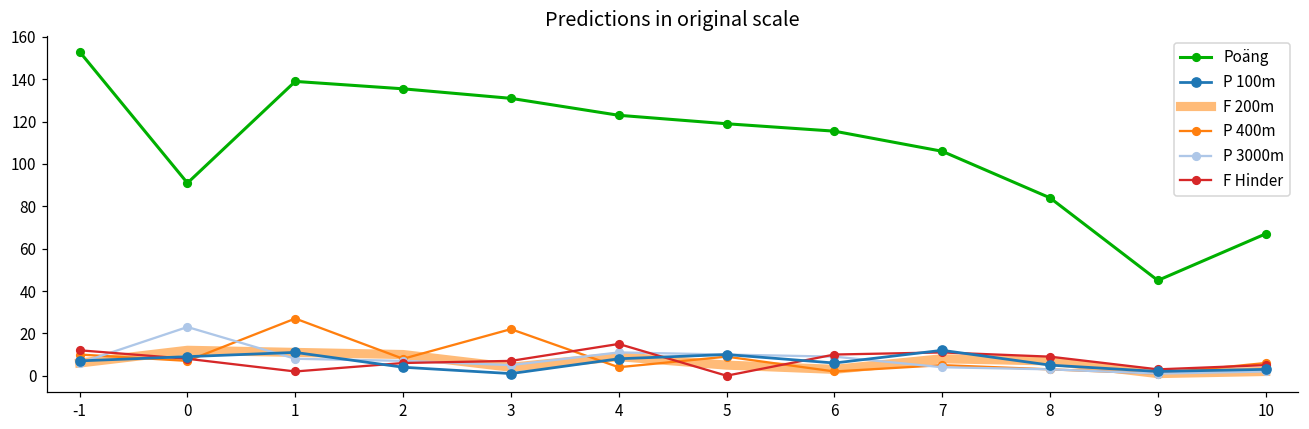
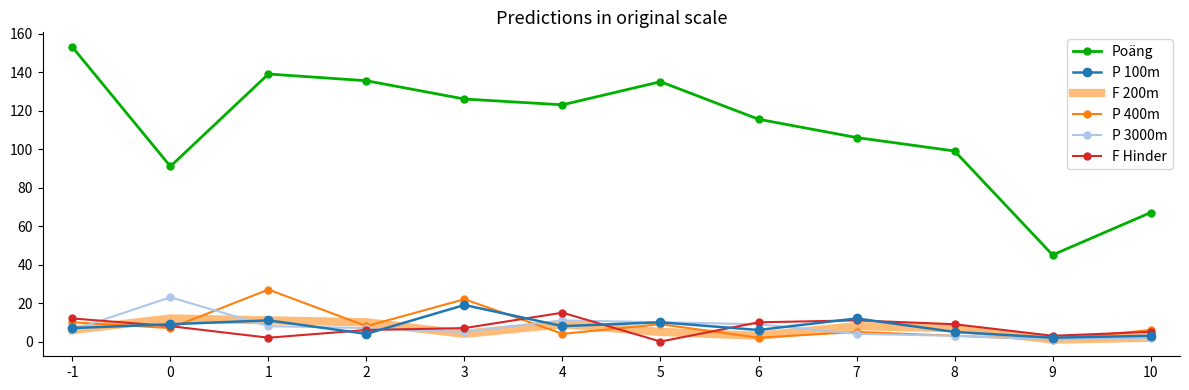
  {
    "Poäng": {
      "-1": 153,
      "0": 91,
      "1": 139,
      "2": 136,
-     "3": 131,
+     "3": 126,
      "4": 123,
-     "5": 119,
+     "5": 135,
      "6": 116,
      "7": 106,
-     "8": 84,
+     "8": 99,
      "9": 45,
      "10": 67
    },
    "P 100m": {
      "2": 4,
-     "3": 1,
+     "3": 19,
      "6": 6,
      "8": 5
    },
    "F 200m": {
      "0": 12,
      "2": 10,
      "5": 5,
      "7": 8,
      "8": 7
    },
    "P 400m": {
      "-1": 10,
      "1": 27,
      "3": 22,
      "4": 4
    },
    "P 3000m": {
      "0": 23,
      "1": 8,
      "4": 11
    },
    "F Hinder": {
      "-1": 12,
      "1": 2,
      "3": 7,
      "4": 15,
      "5": 0,
      "8": 9
    }
  }
